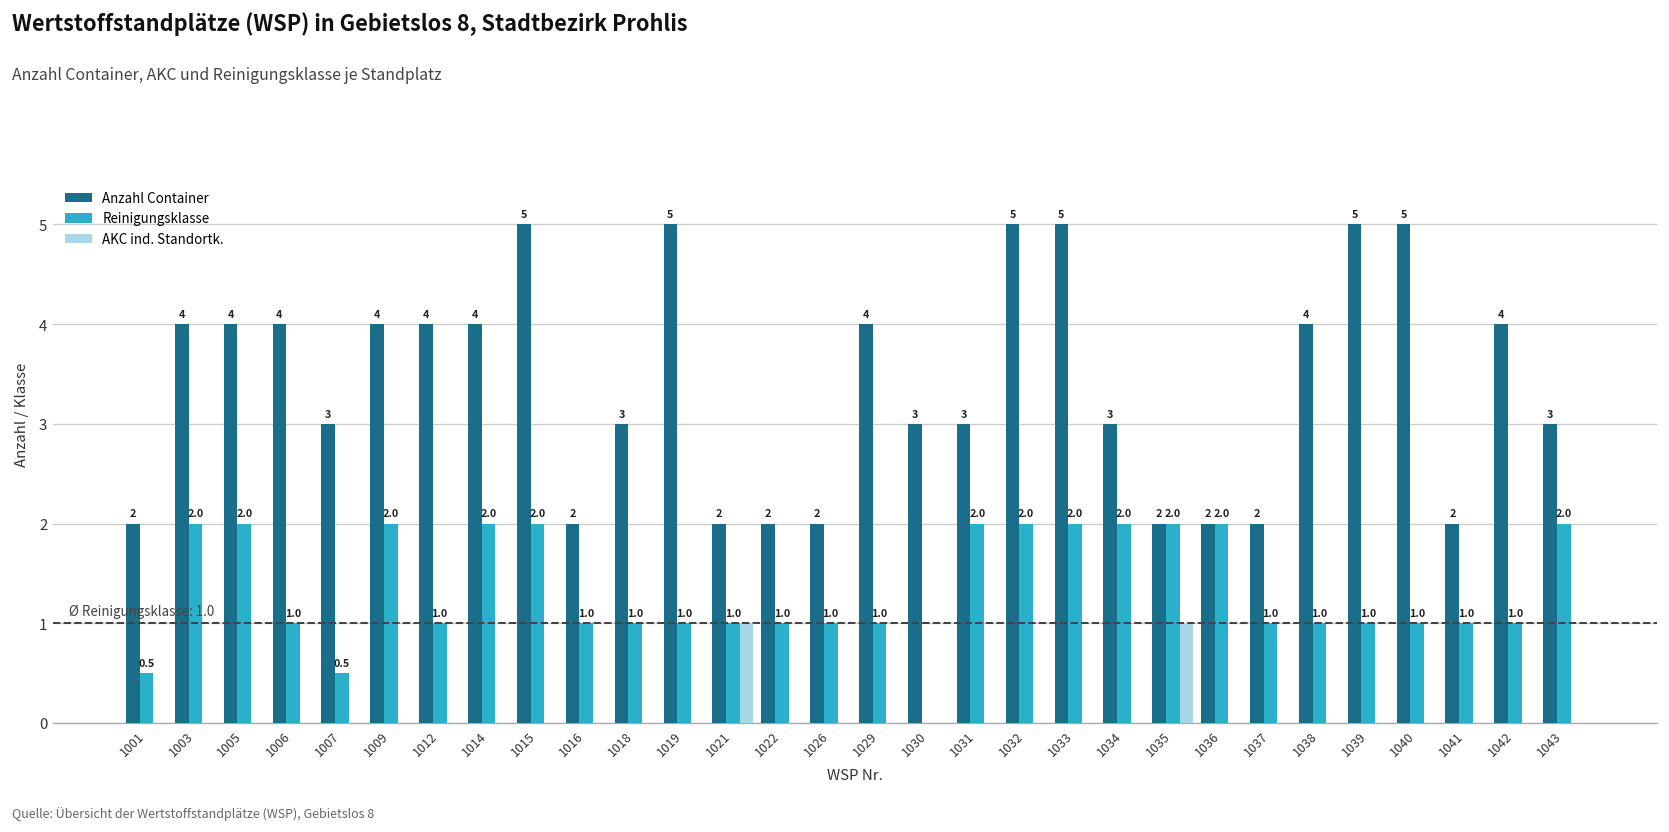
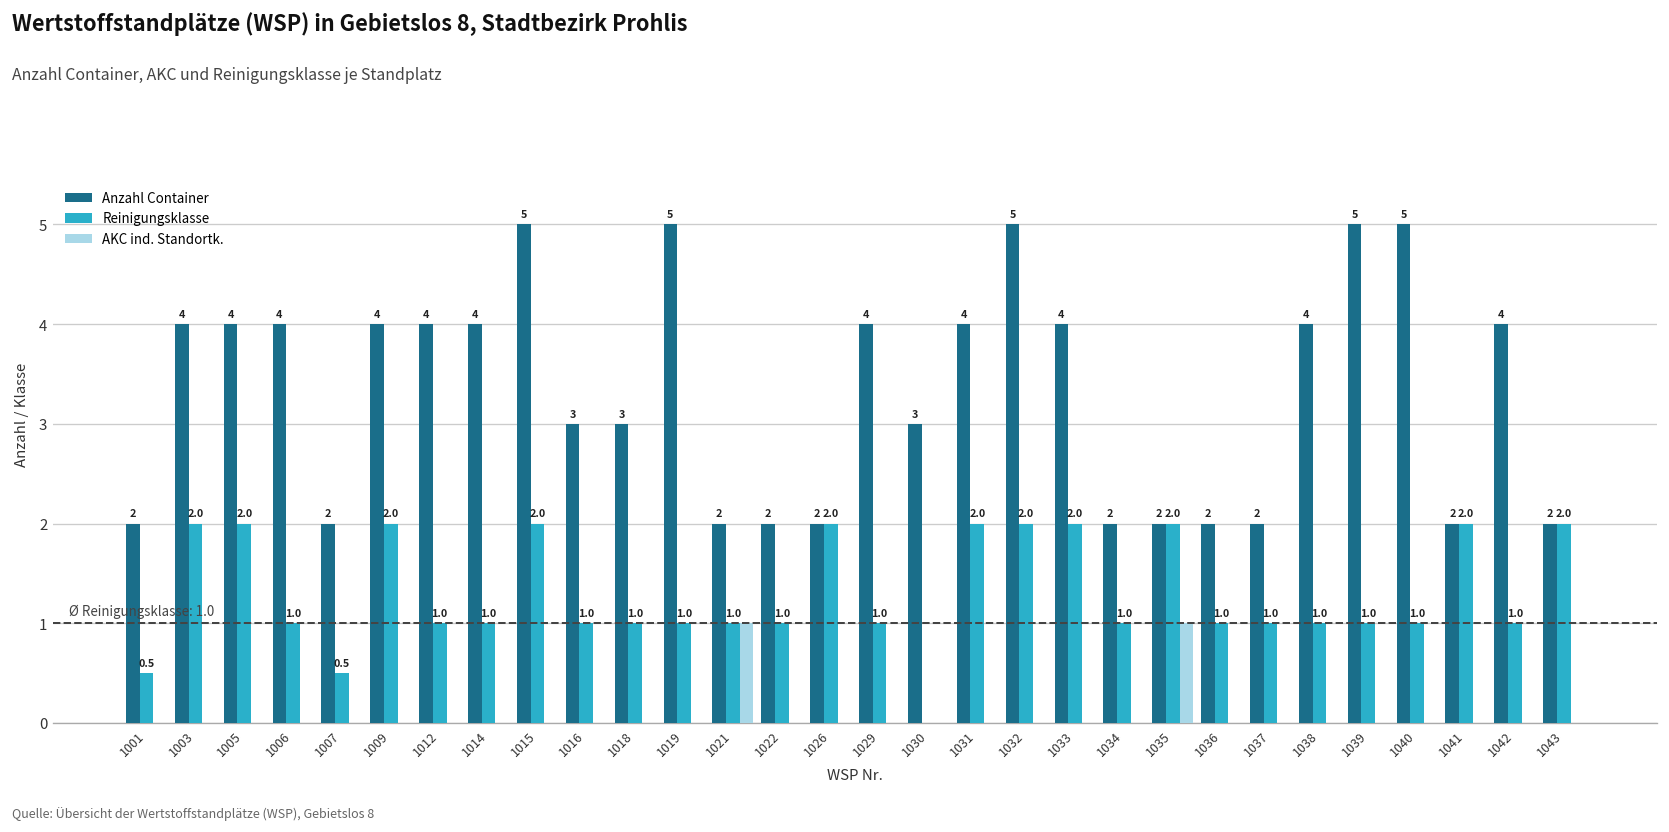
  {
    "Anzahl Container": {
      "1001": 2,
      "1003": 4,
      "1005": 4,
      "1006": 4,
-     "1007": 3,
+     "1007": 2,
      "1009": 4,
      "1012": 4,
      "1014": 4,
      "1015": 5,
-     "1016": 2,
+     "1016": 3,
      "1018": 3,
      "1019": 5,
      "1021": 2,
      "1022": 2,
      "1026": 2,
      "1029": 4,
      "1030": 3,
-     "1031": 3,
+     "1031": 4,
      "1032": 5,
-     "1033": 5,
-     "1034": 3,
+     "1033": 4,
+     "1034": 2,
      "1035": 2,
      "1036": 2,
      "1037": 2,
      "1038": 4,
      "1039": 5,
      "1040": 5,
      "1041": 2,
      "1042": 4,
-     "1043": 3
+     "1043": 2
    },
    "Reinigungsklasse": {
      "1001": 0.5,
      "1003": 2.0,
      "1005": 2.0,
      "1006": 1.0,
      "1007": 0.5,
      "1009": 2.0,
      "1012": 1.0,
-     "1014": 2.0,
+     "1014": 1.0,
      "1015": 2.0,
      "1016": 1.0,
      "1018": 1.0,
      "1019": 1.0,
      "1021": 1.0,
      "1022": 1.0,
-     "1026": 1.0,
+     "1026": 2.0,
      "1029": 1.0,
      "1031": 2.0,
      "1032": 2.0,
      "1033": 2.0,
-     "1034": 2.0,
+     "1034": 1.0,
      "1035": 2.0,
-     "1036": 2.0,
+     "1036": 1.0,
      "1037": 1.0,
      "1038": 1.0,
      "1039": 1.0,
      "1040": 1.0,
-     "1041": 1.0,
+     "1041": 2.0,
      "1042": 1.0,
      "1043": 2.0
    },
    "AKC ind. Standortk.": {
      "1001": 0.0,
      "1003": 0.0,
      "1005": 0.0,
      "1006": 0.0,
      "1007": 0.0,
      "1009": 0.0,
      "1012": 0.0,
      "1014": 0.0,
      "1015": 0.0,
      "1016": 0.0,
      "1018": 0.0,
      "1019": 0.0,
      "1022": 0.0,
      "1026": 0.0,
      "1029": 0.0,
      "1030": 0.0,
      "1031": 0.0,
      "1032": 0.0,
      "1033": 0.0,
      "1034": 0.0,
      "1036": 0.0,
      "1037": 0.0,
      "1038": 0.0,
      "1039": 0.0,
      "1040": 0.0,
      "1041": 0.0,
      "1042": 0.0,
      "1043": 0.0
    }
  }
